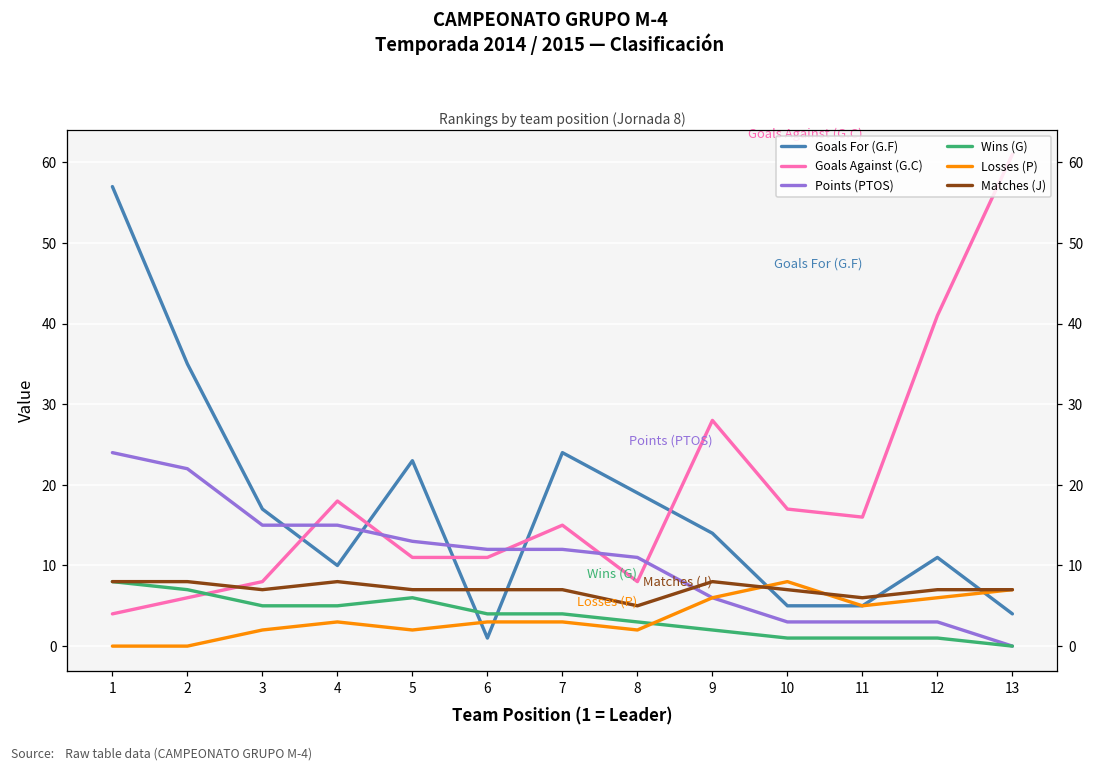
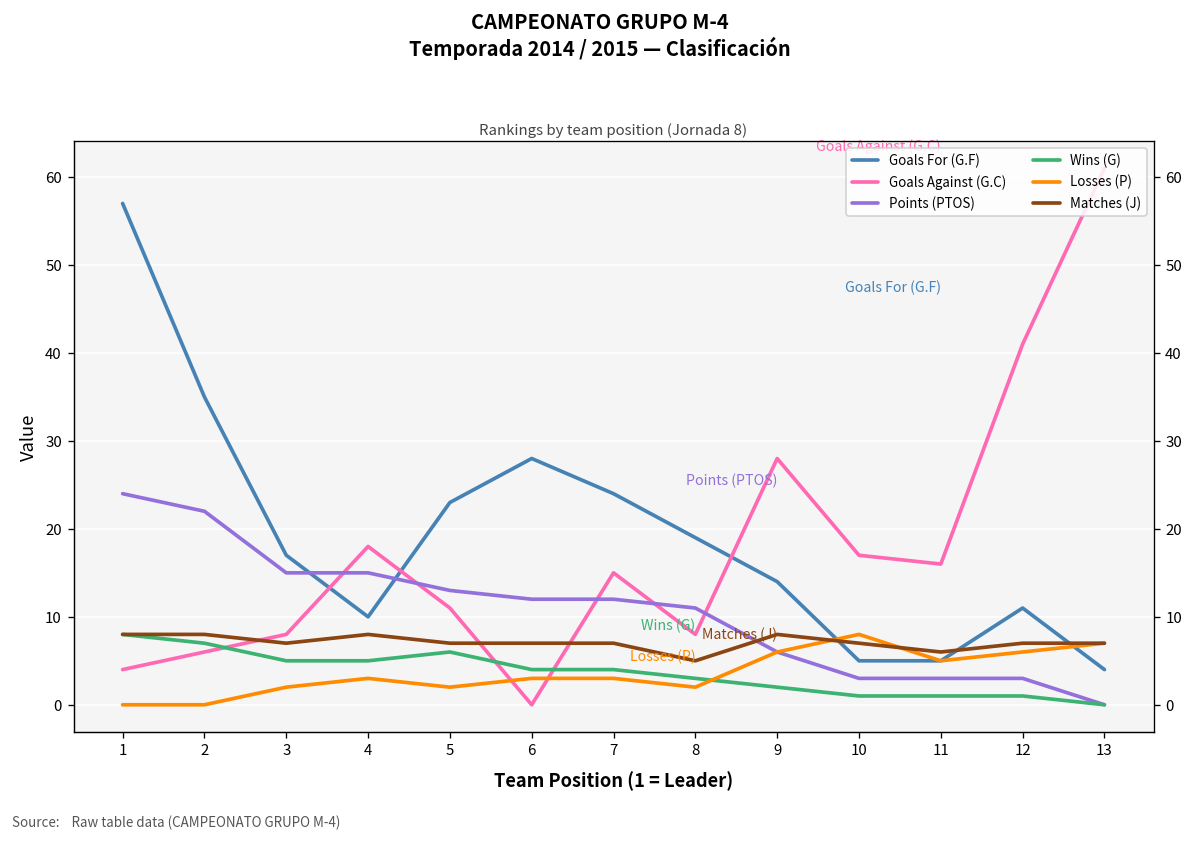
  {
    "Goals For (G.F)": {
      "1": 57,
      "2": 35,
      "3": 17,
      "4": 10,
      "5": 23,
-     "6": 1,
+     "6": 28,
      "7": 24,
      "8": 19,
      "9": 14,
      "10": 5,
      "12": 11,
      "13": 4
    },
    "Goals Against (G.C)": {
      "1": 4,
      "2": 6,
      "3": 8,
      "4": 18,
      "5": 11,
-     "6": 11,
+     "6": 0,
      "7": 15,
      "8": 8,
      "9": 28,
      "10": 17,
      "11": 16,
      "12": 41
    },
    "Points (PTOS)": {
      "1": 24,
      "2": 22,
      "3": 15,
      "4": 15,
      "5": 13,
      "6": 12,
      "7": 12,
      "8": 11,
      "10": 3,
      "11": 3,
      "12": 3
    },
    "Wins (G)": {
      "2": 7,
      "3": 5,
      "4": 5,
      "5": 6,
      "6": 4,
      "7": 4,
      "8": 3,
      "9": 2,
      "10": 1,
      "11": 1,
      "12": 1
    },
    "Losses (P)": {
      "1": 0,
      "2": 0,
      "3": 2,
      "4": 3,
      "5": 2,
      "6": 3,
      "7": 3,
      "8": 2,
      "10": 8,
      "12": 6
    },
    "Matches (J)": {
      "2": 8,
      "3": 7,
      "4": 8,
      "5": 7,
      "6": 7,
      "7": 7,
      "8": 5,
      "9": 8,
      "10": 7,
      "11": 6,
      "12": 7
    }
  }
